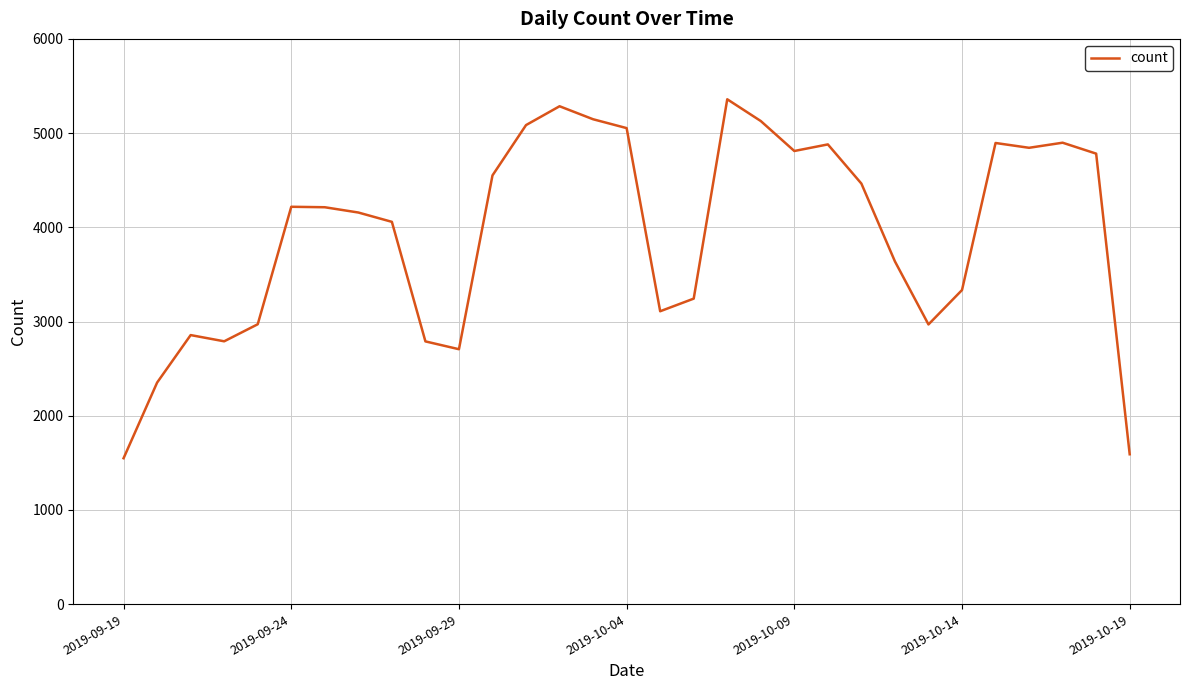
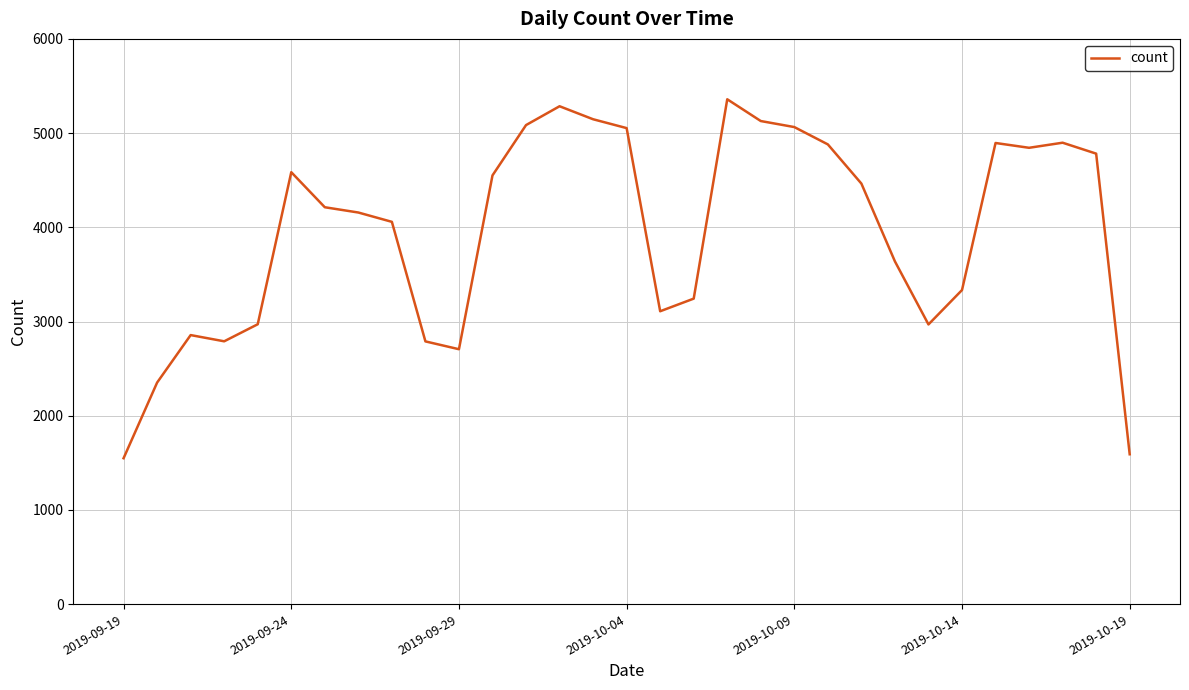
  {
    "2019-09-19": 1500,
-   "2019-09-24": 4200,
+   "2019-09-24": 4600,
    "2019-09-29": 2700,
    "2019-10-04": 5100,
-   "2019-10-09": 4800,
+   "2019-10-09": 5100,
    "2019-10-14": 3300,
    "2019-10-19": 1600
  }
